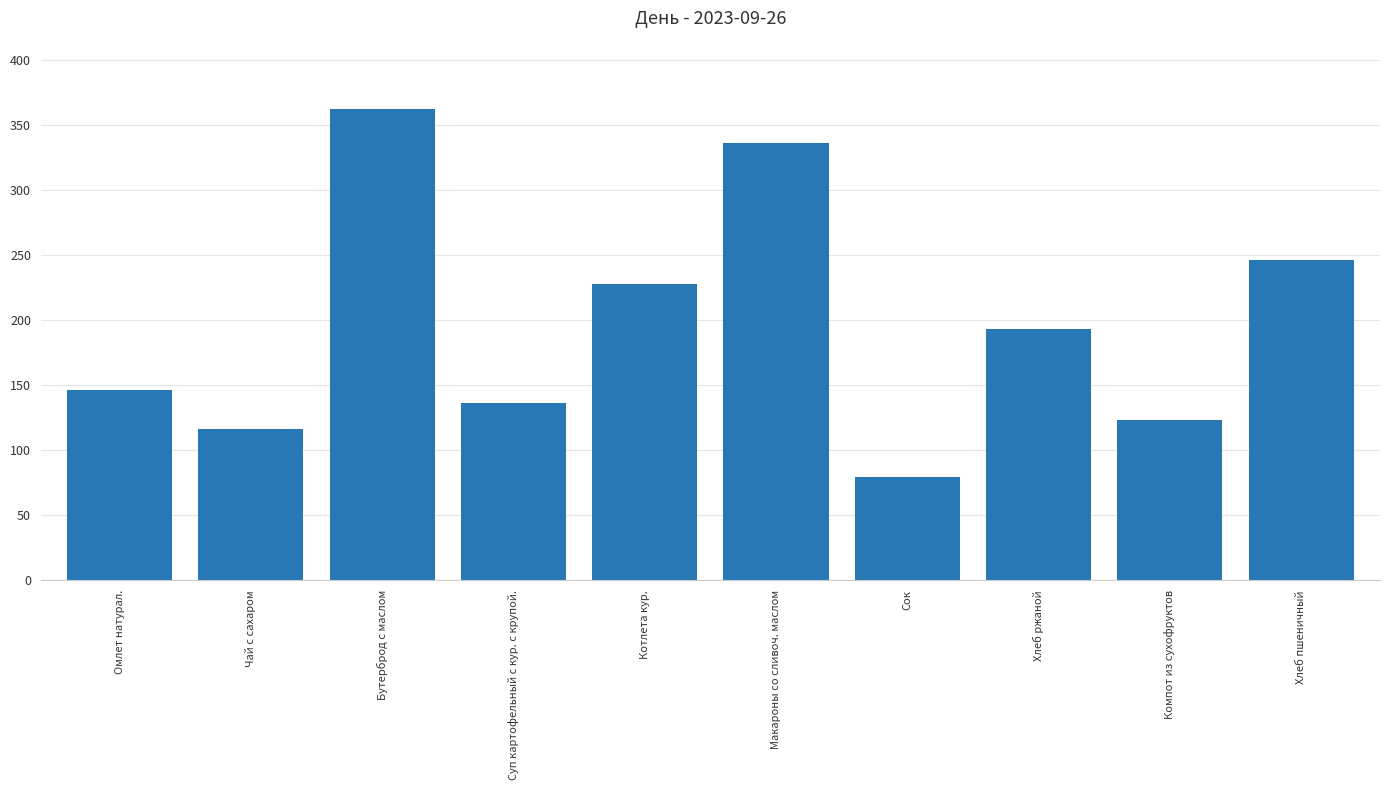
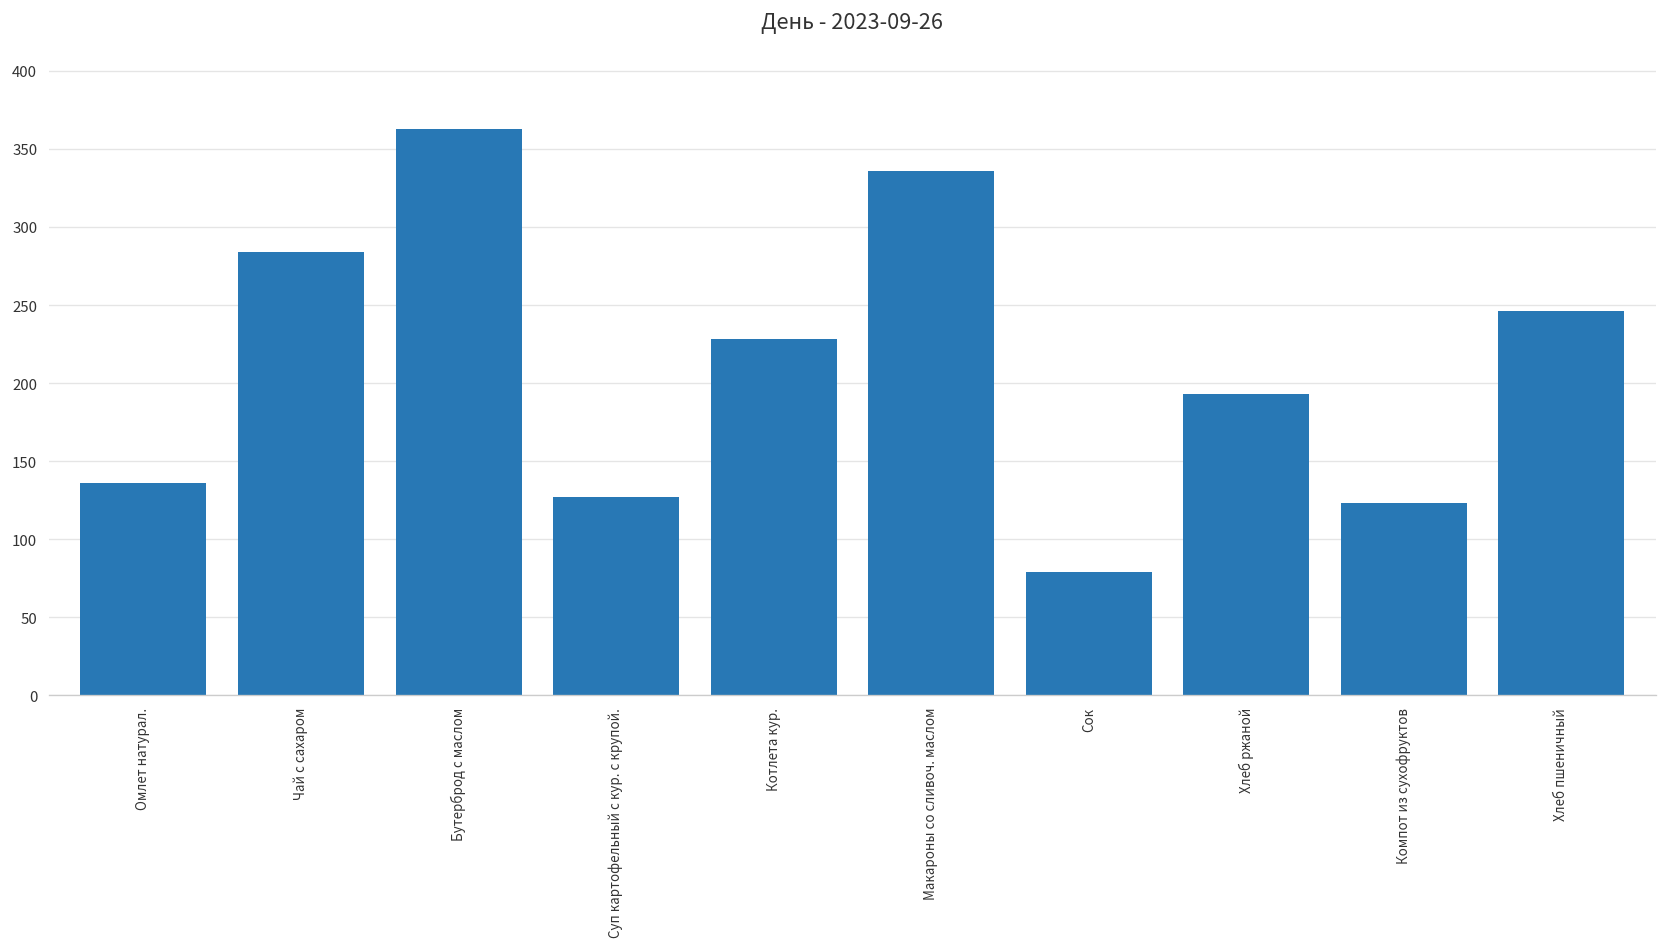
  {
-   "Омлет натурал.": 147,
-   "Чай с сахаром": 116,
+   "Омлет натурал.": 136,
+   "Чай с сахаром": 284,
    "Бутерброд с маслом": 363,
-   "Суп картофельный с кур. с крупой.": 136,
+   "Суп картофельный с кур. с крупой.": 127,
    "Котлета кур.": 228,
    "Макароны со сливоч. маслом": 336,
    "Сок": 79,
    "Хлеб ржаной": 193,
    "Компот из сухофруктов": 123,
    "Хлеб пшеничный": 246
  }
